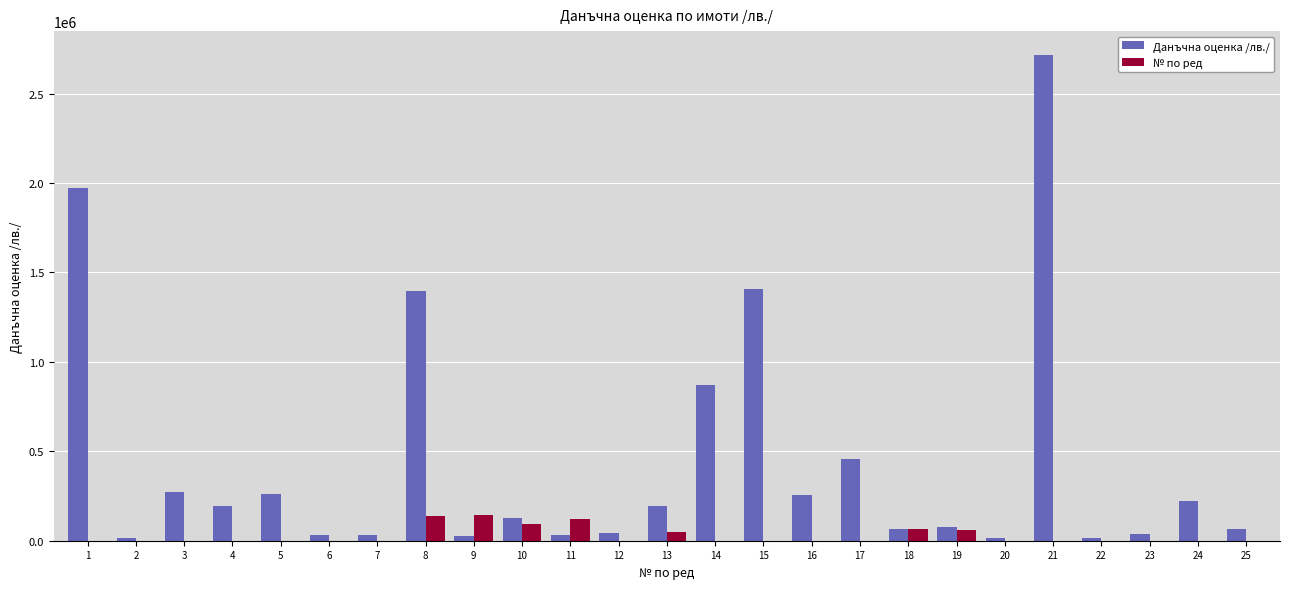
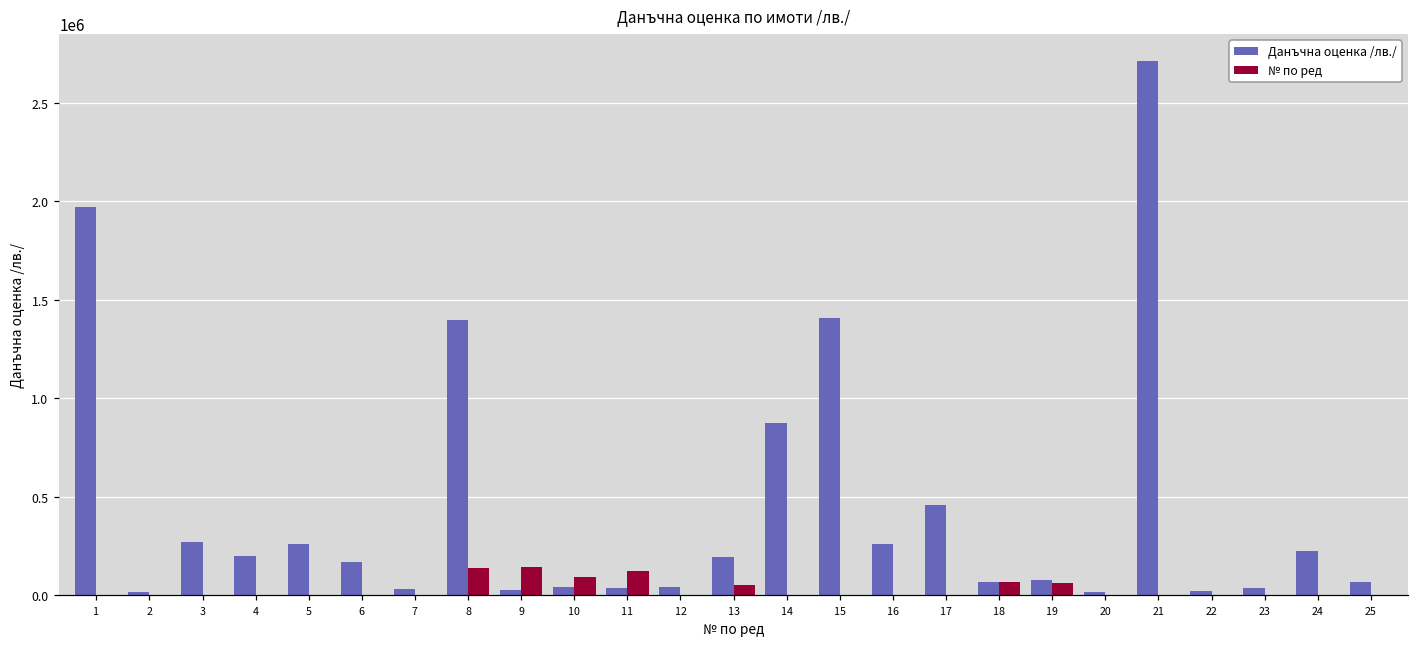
  {
    "Данъчна оценка /лв./": {
      "1": 1970000,
      "2": 20000,
      "3": 270000,
      "4": 200000,
      "5": 260000,
-     "6": 30000,
+     "6": 170000,
      "7": 30000,
      "8": 1400000,
      "9": 20000,
-     "10": 130000,
+     "10": 40000,
      "11": 30000,
      "12": 40000,
      "13": 200000,
      "14": 870000,
      "15": 1410000,
      "16": 260000,
      "17": 460000,
      "18": 60000,
      "19": 70000,
      "20": 10000,
      "21": 2710000,
      "22": 20000,
      "23": 40000,
      "24": 220000,
      "25": 70000
    },
    "№ по ред": {
      "8": 140000,
      "9": 140000,
      "10": 90000,
      "11": 120000,
      "13": 50000,
      "18": 70000,
      "19": 60000
    }
  }
